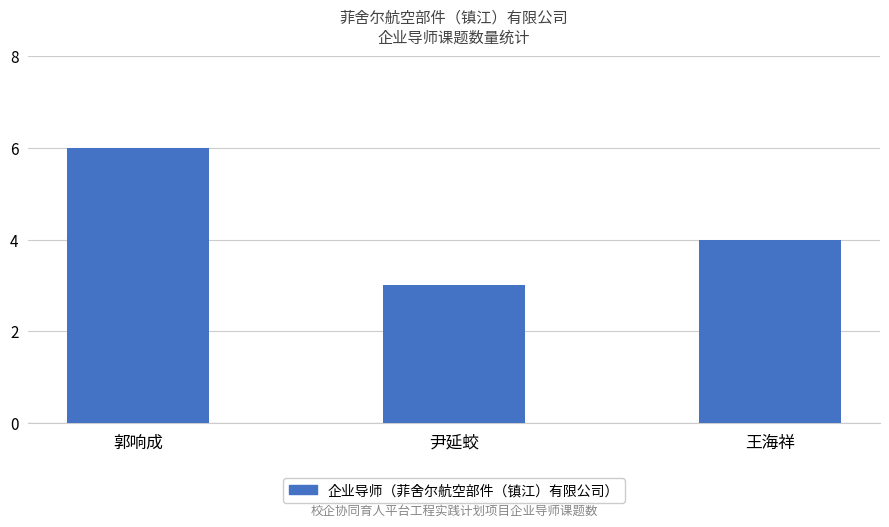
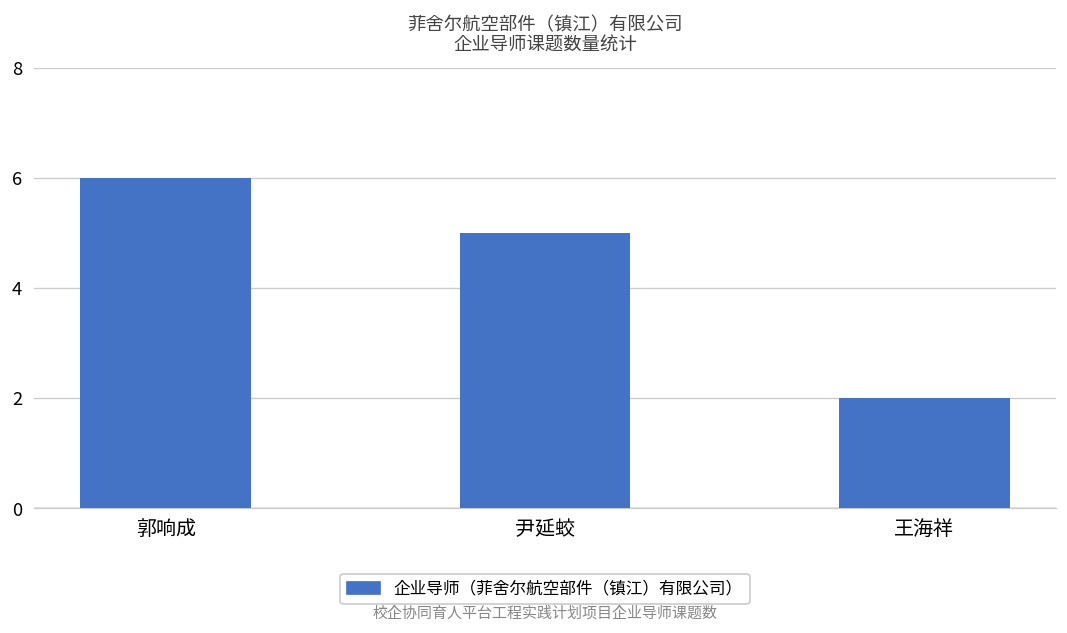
  {
    "郭响成": 6,
-   "尹延蛟": 3,
-   "王海祥": 4
+   "尹延蛟": 5,
+   "王海祥": 2
  }
